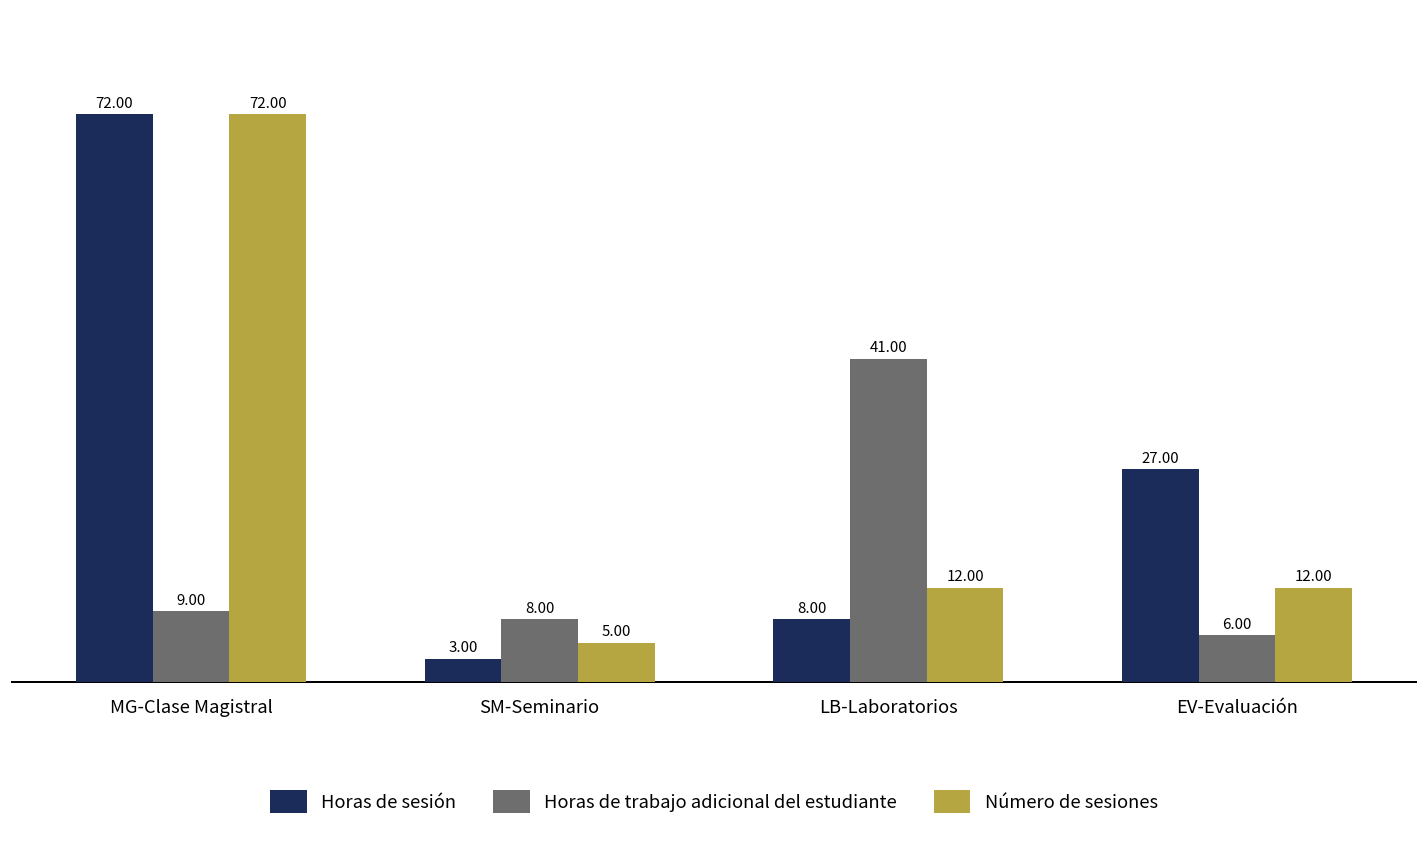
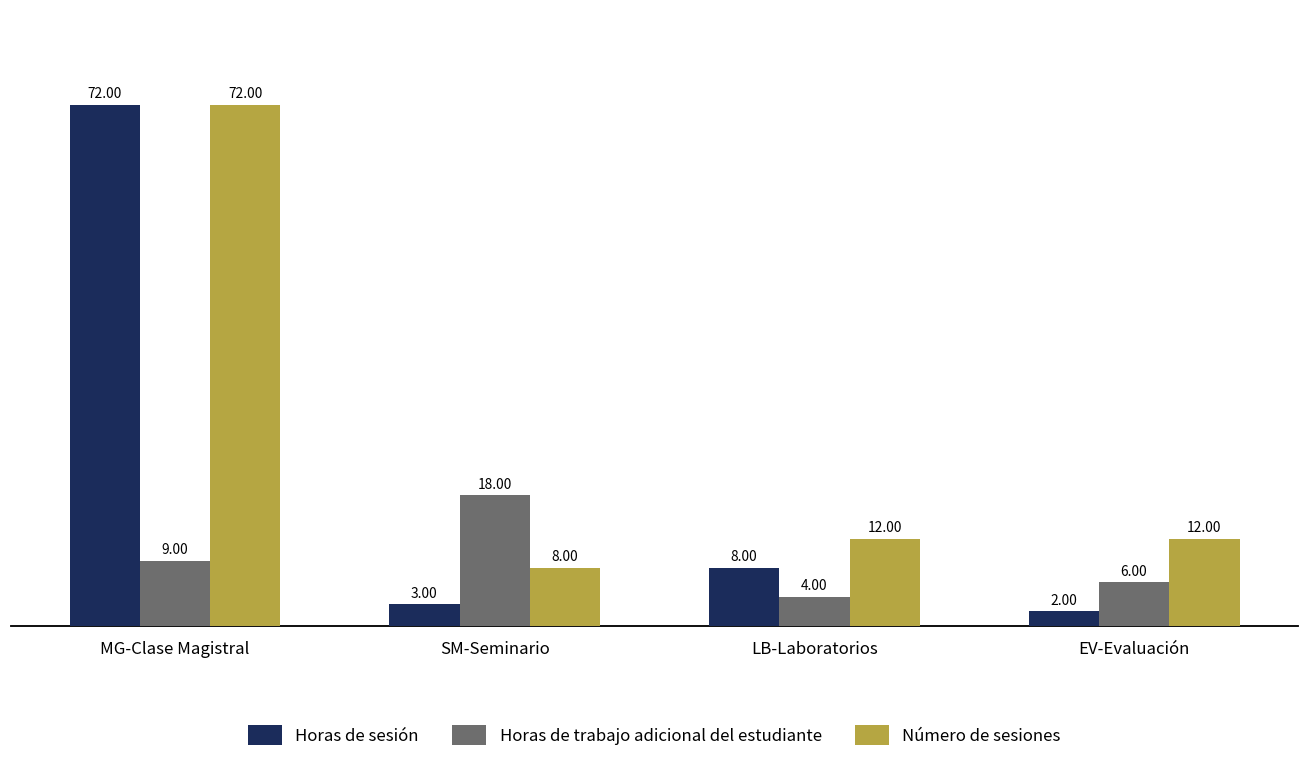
  {
    "Horas de sesión": {
      "MG-Clase Magistral": 72.00,
      "SM-Seminario": 3.00,
      "LB-Laboratorios": 8.00,
-     "EV-Evaluación": 27.00
+     "EV-Evaluación": 2.00
    },
    "Horas de trabajo adicional del estudiante": {
      "MG-Clase Magistral": 9.00,
-     "SM-Seminario": 8.00,
-     "LB-Laboratorios": 41.00,
+     "SM-Seminario": 18.00,
+     "LB-Laboratorios": 4.00,
      "EV-Evaluación": 6.00
    },
    "Número de sesiones": {
      "MG-Clase Magistral": 72.00,
-     "SM-Seminario": 5.00,
+     "SM-Seminario": 8.00,
      "LB-Laboratorios": 12.00,
      "EV-Evaluación": 12.00
    }
  }
